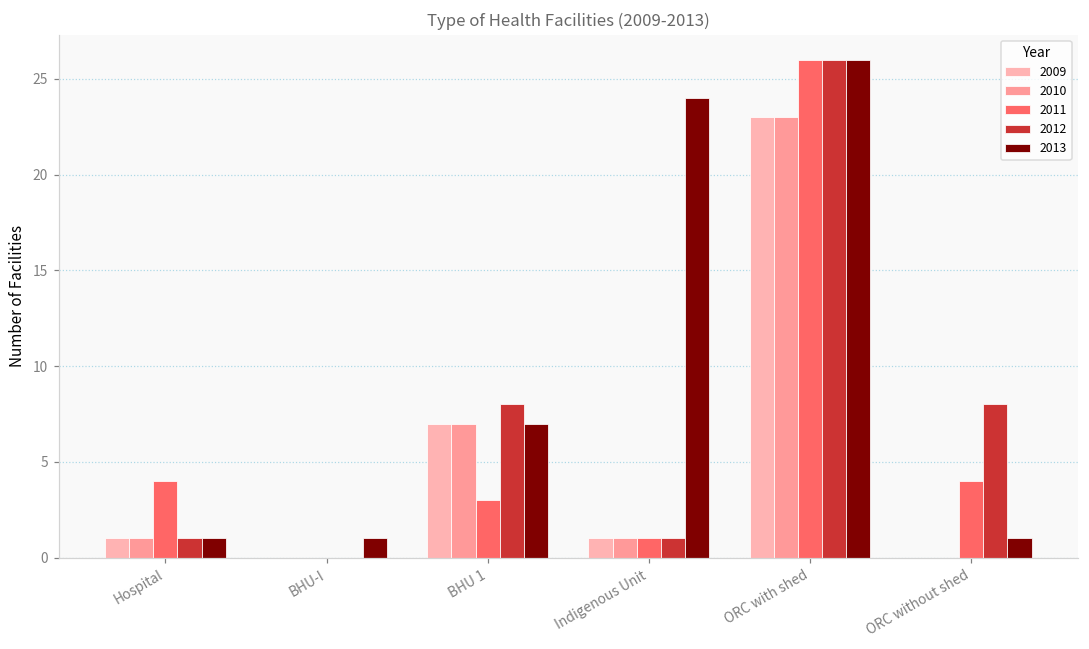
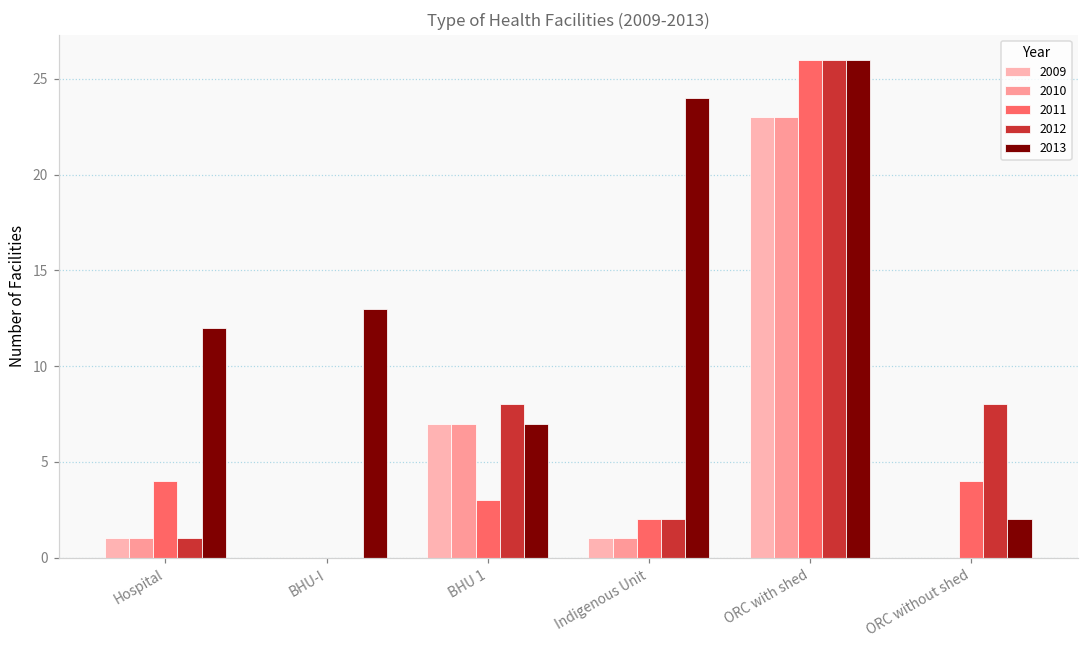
  {
    "2011": {
      "Hospital": 4,
      "BHU-I": 0,
      "BHU 1": 3,
-     "Indigenous Unit": 1,
+     "Indigenous Unit": 2,
      "ORC with shed": 26,
      "ORC without shed": 4
    },
    "2012": {
      "Hospital": 1,
      "BHU-I": 0,
      "BHU 1": 8,
-     "Indigenous Unit": 1,
+     "Indigenous Unit": 2,
      "ORC with shed": 26,
      "ORC without shed": 8
    },
    "2013": {
-     "Hospital": 1,
-     "BHU-I": 1,
+     "Hospital": 12,
+     "BHU-I": 13,
      "BHU 1": 7,
      "Indigenous Unit": 24,
      "ORC with shed": 26,
-     "ORC without shed": 1
+     "ORC without shed": 2
    }
  }
